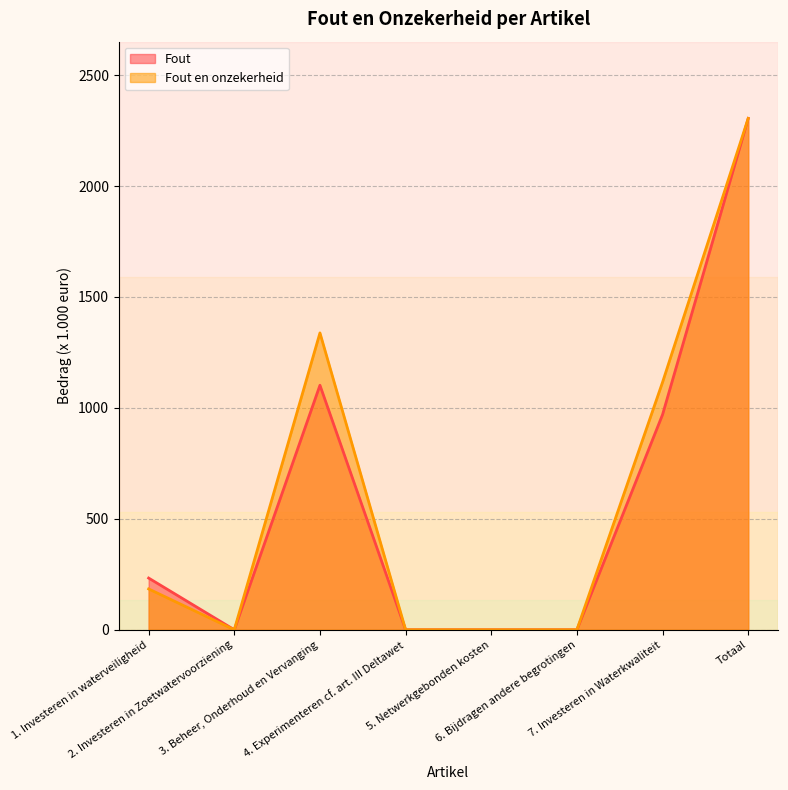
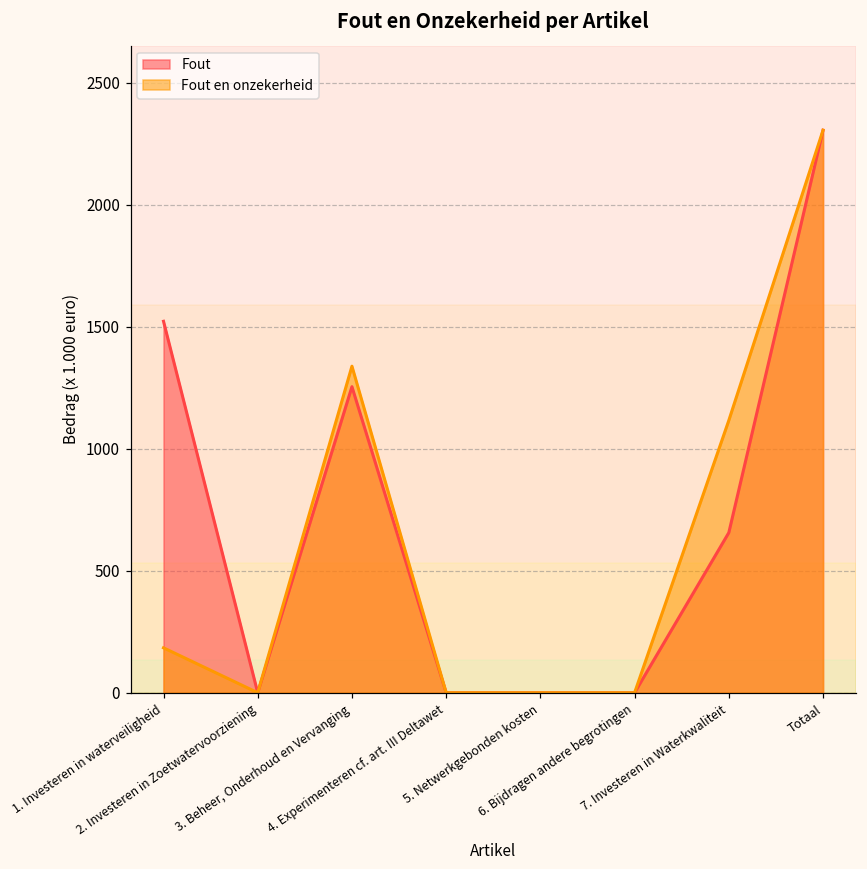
  {
    "Fout": {
-     "1. Investeren in waterveiligheid": 230,
-     "3. Beheer, Onderhoud en Vervanging": 1100,
-     "7. Investeren in Waterkwaliteit": 970
+     "1. Investeren in waterveiligheid": 1520,
+     "3. Beheer, Onderhoud en Vervanging": 1250,
+     "7. Investeren in Waterkwaliteit": 660
    },
    "Fout en onzekerheid": {
      "1. Investeren in waterveiligheid": 180,
      "3. Beheer, Onderhoud en Vervanging": 1340,
      "7. Investeren in Waterkwaliteit": 1120
    }
  }
